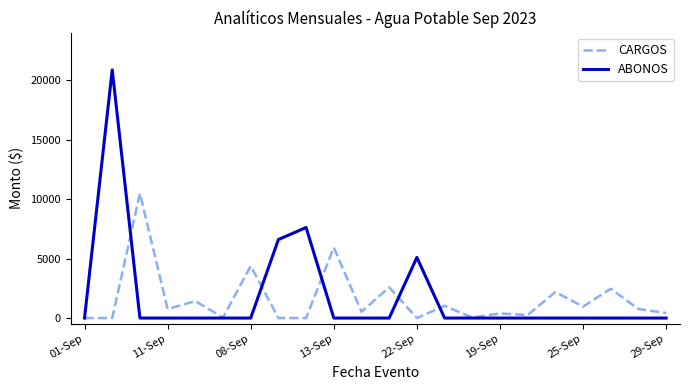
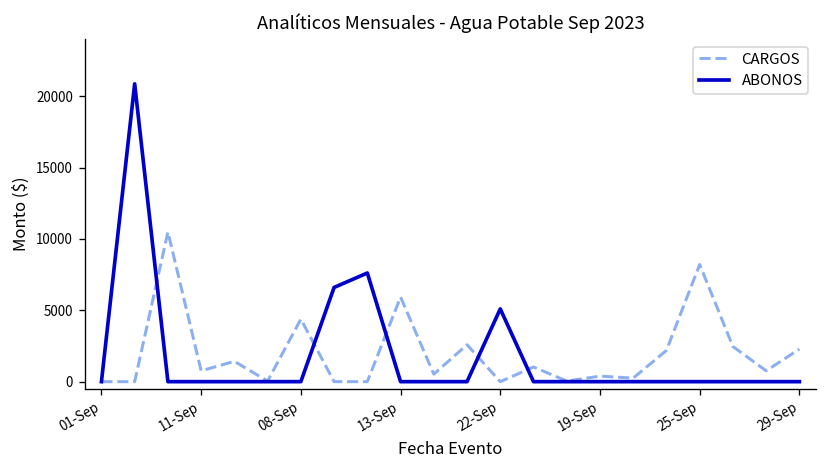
  {
    "CARGOS": {
      "08-Sep": 4400,
      "13-Sep": 5900,
      "19-Sep": 400,
-     "25-Sep": 1000,
-     "29-Sep": 400
+     "25-Sep": 8200,
+     "29-Sep": 2300
    },
    "ABONOS": {
      "08-Sep": 0,
      "13-Sep": 0,
      "19-Sep": 0,
      "25-Sep": 0,
      "29-Sep": 0
    }
  }
